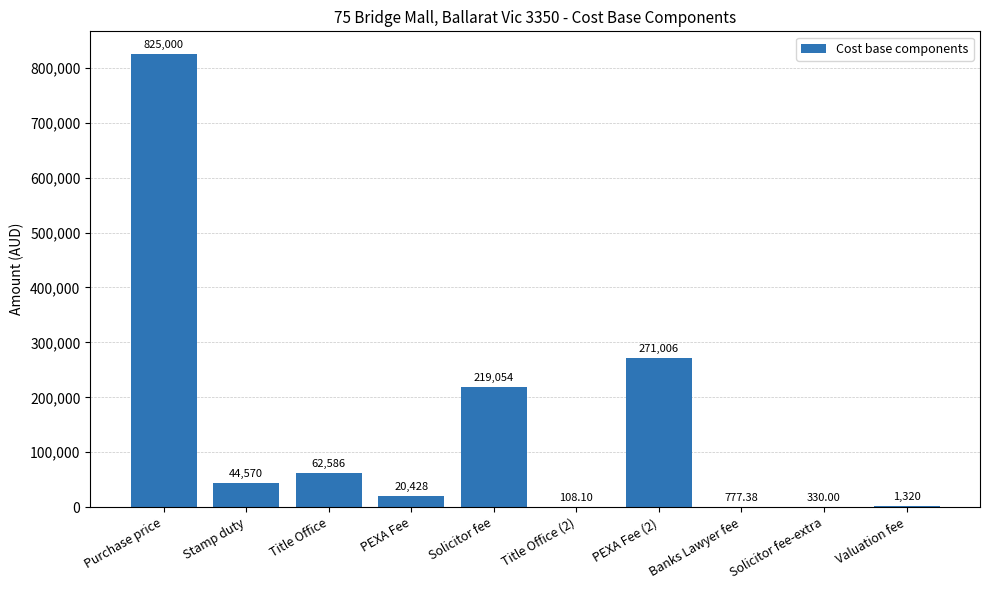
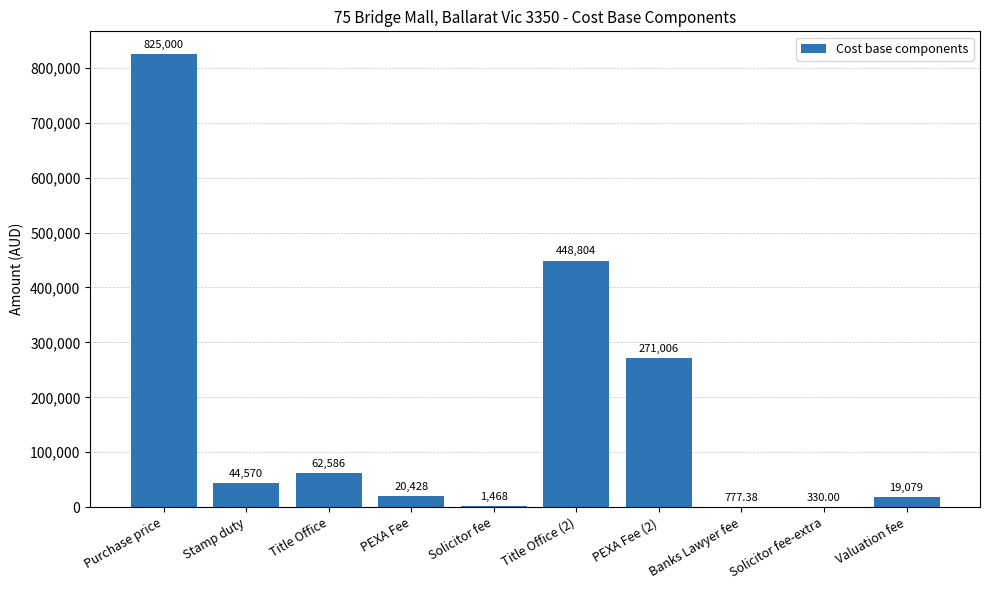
  {
    "Purchase price": "825,000",
    "Stamp duty": "44,570",
    "Title Office": "62,586",
    "PEXA Fee": "20,428",
-   "Solicitor fee": "219,054",
-   "Title Office (2)": "108.10",
+   "Solicitor fee": "1,468",
+   "Title Office (2)": "448,804",
    "PEXA Fee (2)": "271,006",
    "Banks Lawyer fee": "777.38",
    "Solicitor fee-extra": "330.00",
-   "Valuation fee": "1,320"
+   "Valuation fee": "19,079"
  }
